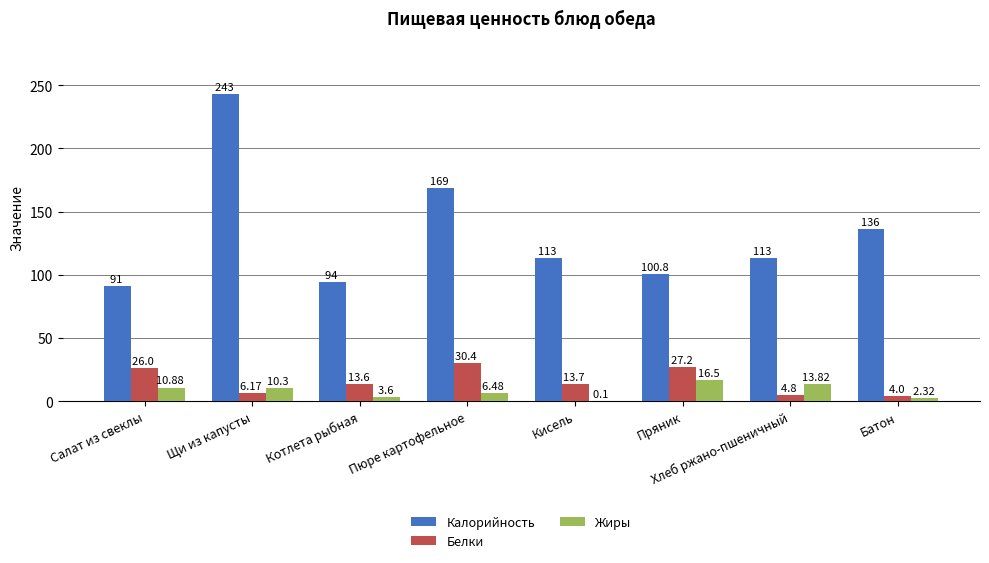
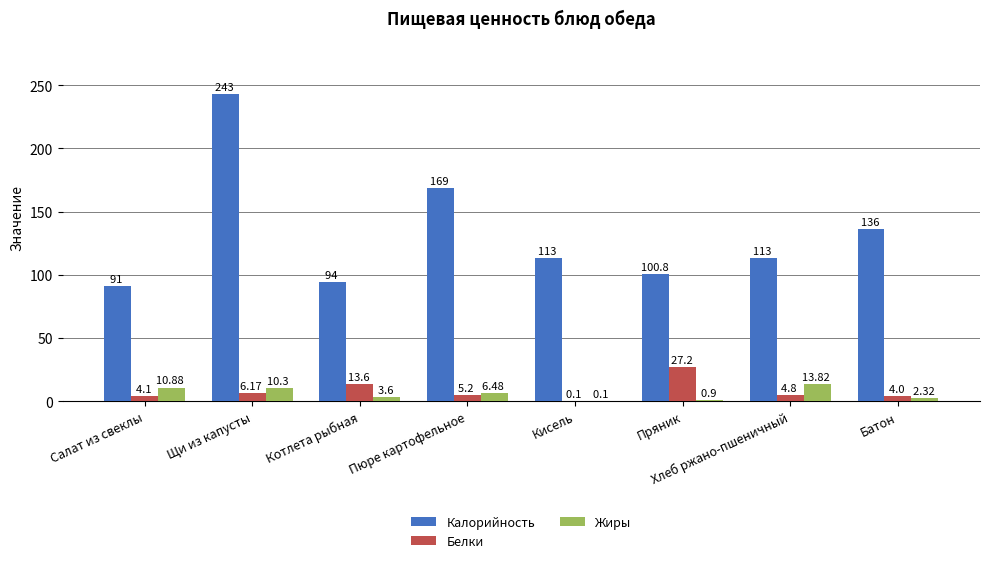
  {
    "Калорийность": {
      "Салат из свеклы": 91,
      "Щи из капусты": 243,
      "Котлета рыбная": 94,
      "Пюре картофельное": 169,
      "Кисель": 113,
      "Пряник": 100.8,
      "Хлеб ржано-пшеничный": 113,
      "Батон": 136
    },
    "Белки": {
-     "Салат из свеклы": 26.0,
+     "Салат из свеклы": 4.1,
      "Щи из капусты": 6.17,
      "Котлета рыбная": 13.6,
-     "Пюре картофельное": 30.4,
-     "Кисель": 13.7,
+     "Пюре картофельное": 5.2,
+     "Кисель": 0.1,
      "Пряник": 27.2,
      "Хлеб ржано-пшеничный": 4.8,
      "Батон": 4.0
    },
    "Жиры": {
      "Салат из свеклы": 10.88,
      "Щи из капусты": 10.3,
      "Котлета рыбная": 3.6,
      "Пюре картофельное": 6.48,
      "Кисель": 0.1,
-     "Пряник": 16.5,
+     "Пряник": 0.9,
      "Хлеб ржано-пшеничный": 13.82,
      "Батон": 2.32
    }
  }
